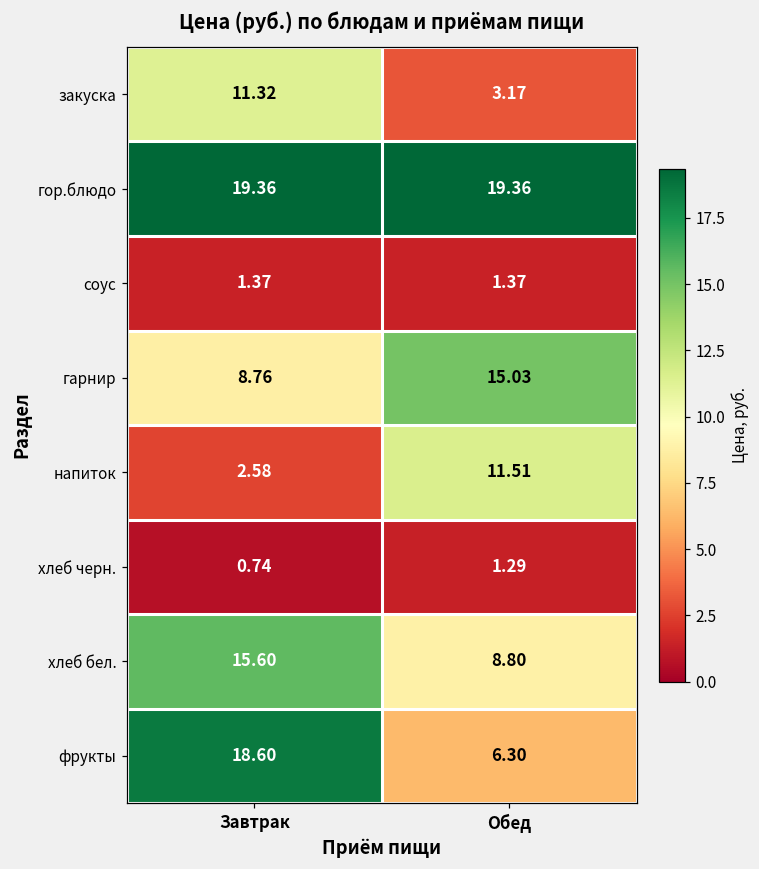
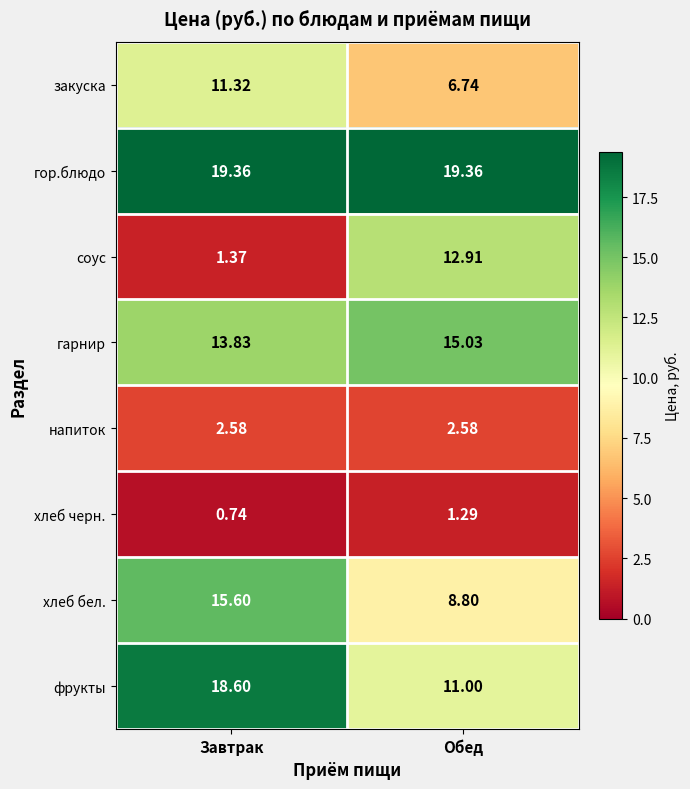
  {
    "закуска": {
      "Завтрак": 11.32,
-     "Обед": 3.17
+     "Обед": 6.74
    },
    "гор.блюдо": {
      "Завтрак": 19.36,
      "Обед": 19.36
    },
    "соус": {
      "Завтрак": 1.37,
-     "Обед": 1.37
+     "Обед": 12.91
    },
    "гарнир": {
-     "Завтрак": 8.76,
+     "Завтрак": 13.83,
      "Обед": 15.03
    },
    "напиток": {
      "Завтрак": 2.58,
-     "Обед": 11.51
+     "Обед": 2.58
    },
    "хлеб черн.": {
      "Завтрак": 0.74,
      "Обед": 1.29
    },
    "хлеб бел.": {
      "Завтрак": 15.60,
      "Обед": 8.80
    },
    "фрукты": {
      "Завтрак": 18.60,
-     "Обед": 6.30
+     "Обед": 11.00
    }
  }
